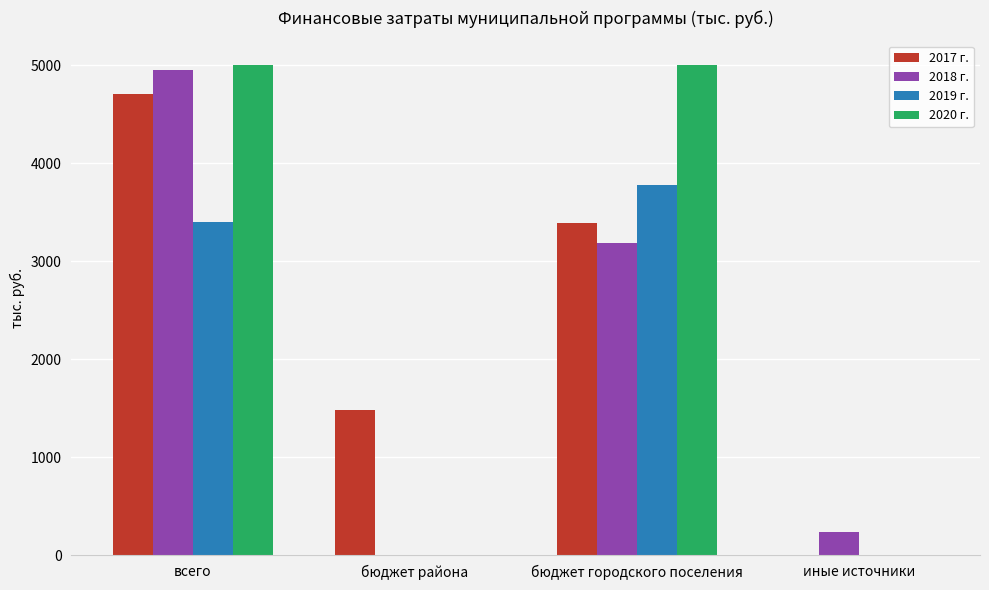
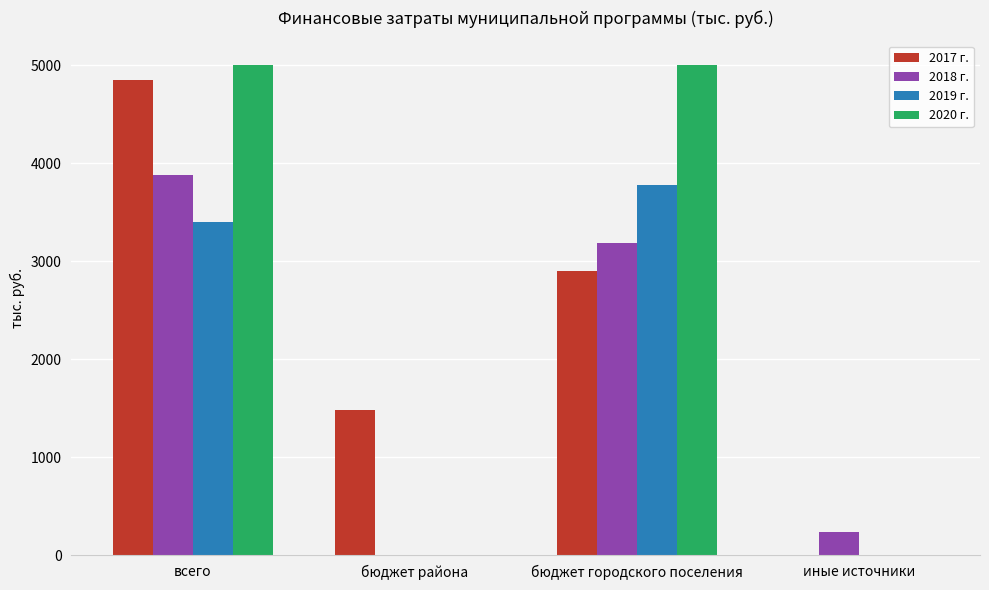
  {
    "2017 г.": {
-     "всего": 4700,
+     "всего": 4900,
      "бюджет района": 1500,
-     "бюджет городского поселения": 3400,
+     "бюджет городского поселения": 2900,
      "иные источники": 0
    },
    "2018 г.": {
-     "всего": 5000,
+     "всего": 3900,
      "бюджет района": 0,
      "бюджет городского поселения": 3200,
      "иные источники": 200
    },
    "2019 г.": {
      "всего": 3400,
      "бюджет района": 0,
      "бюджет городского поселения": 3800,
      "иные источники": 0
    },
    "2020 г.": {
      "всего": 5000,
      "бюджет района": 0,
      "бюджет городского поселения": 5000,
      "иные источники": 0
    }
  }
